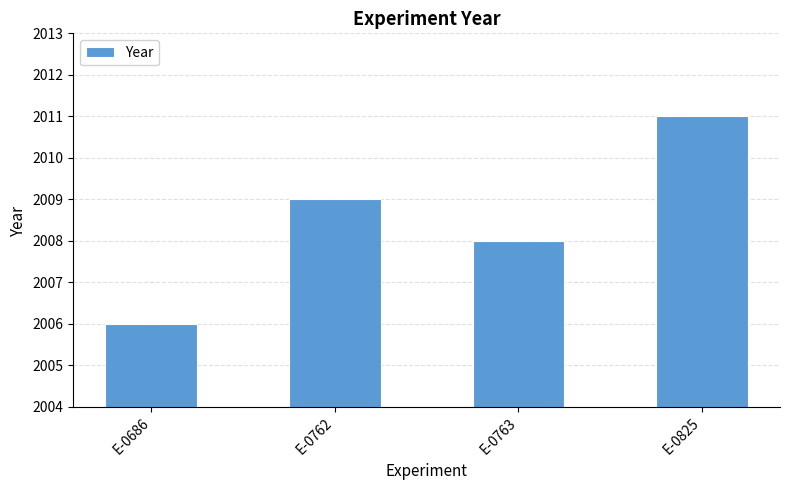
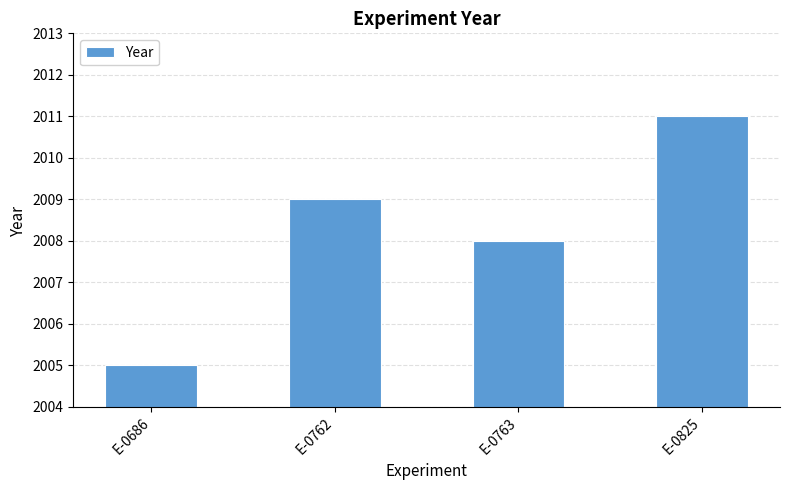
  {
-   "E-0686": 2006,
+   "E-0686": 2005,
    "E-0762": 2009,
    "E-0763": 2008,
    "E-0825": 2011
  }
